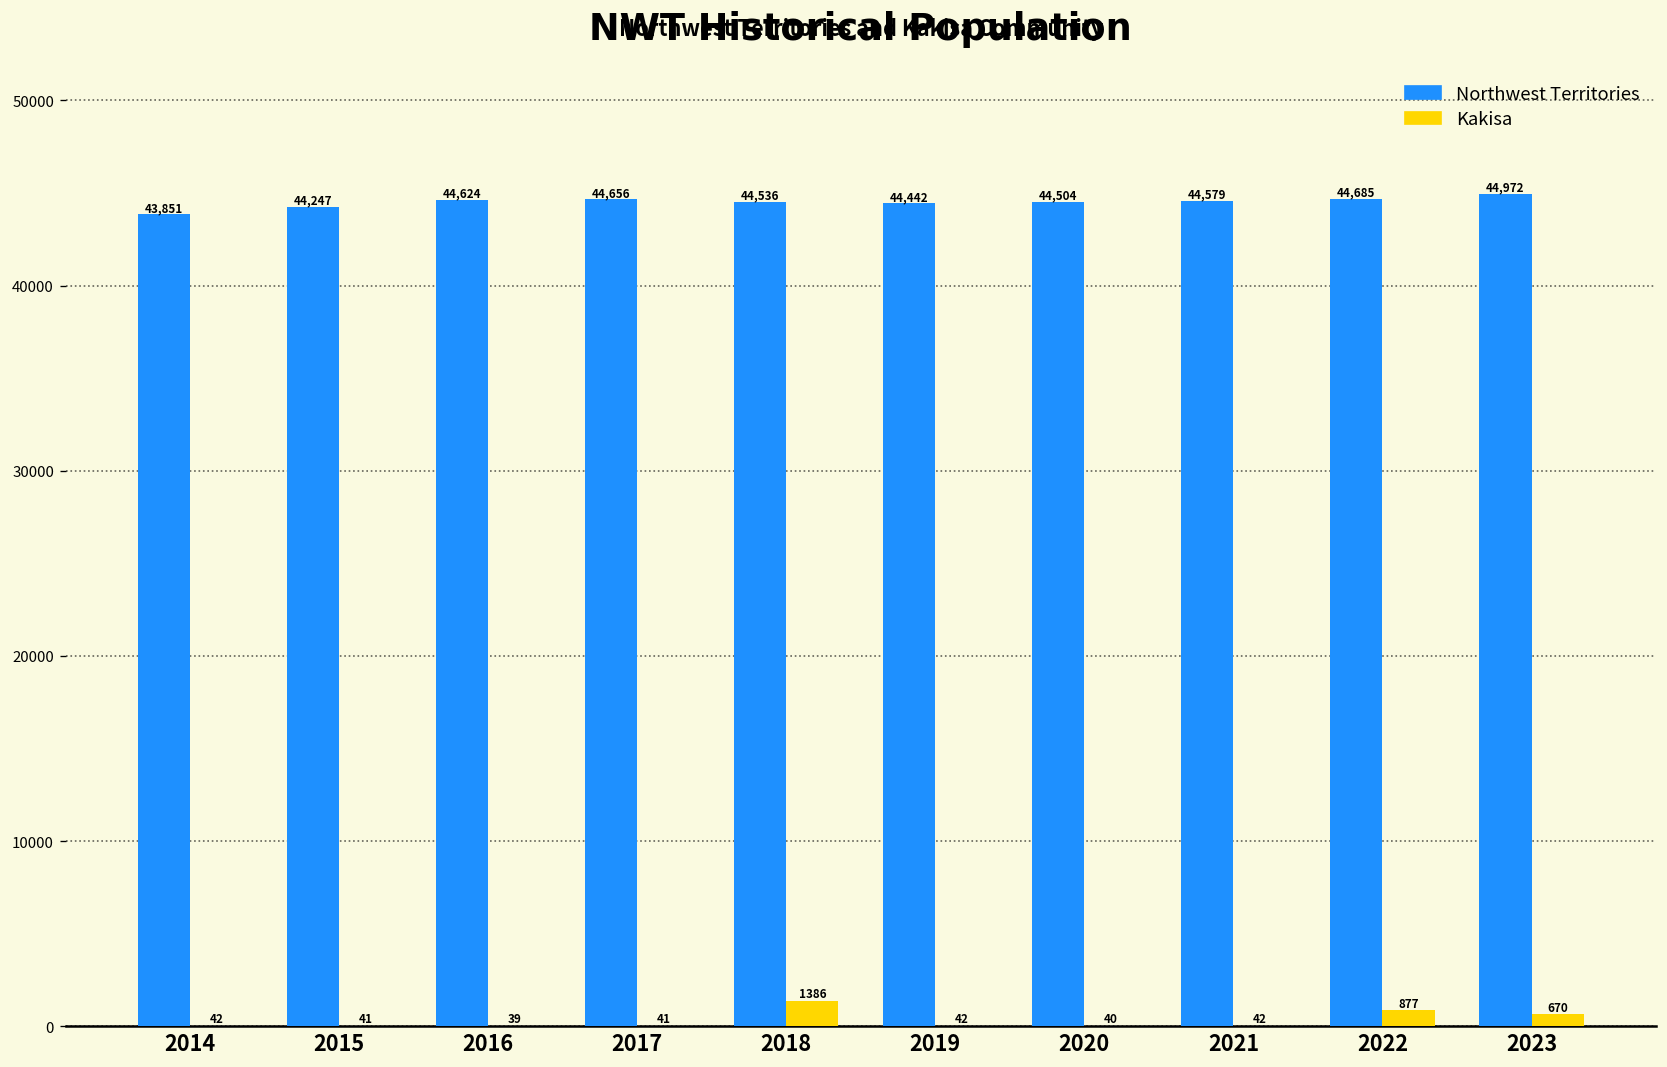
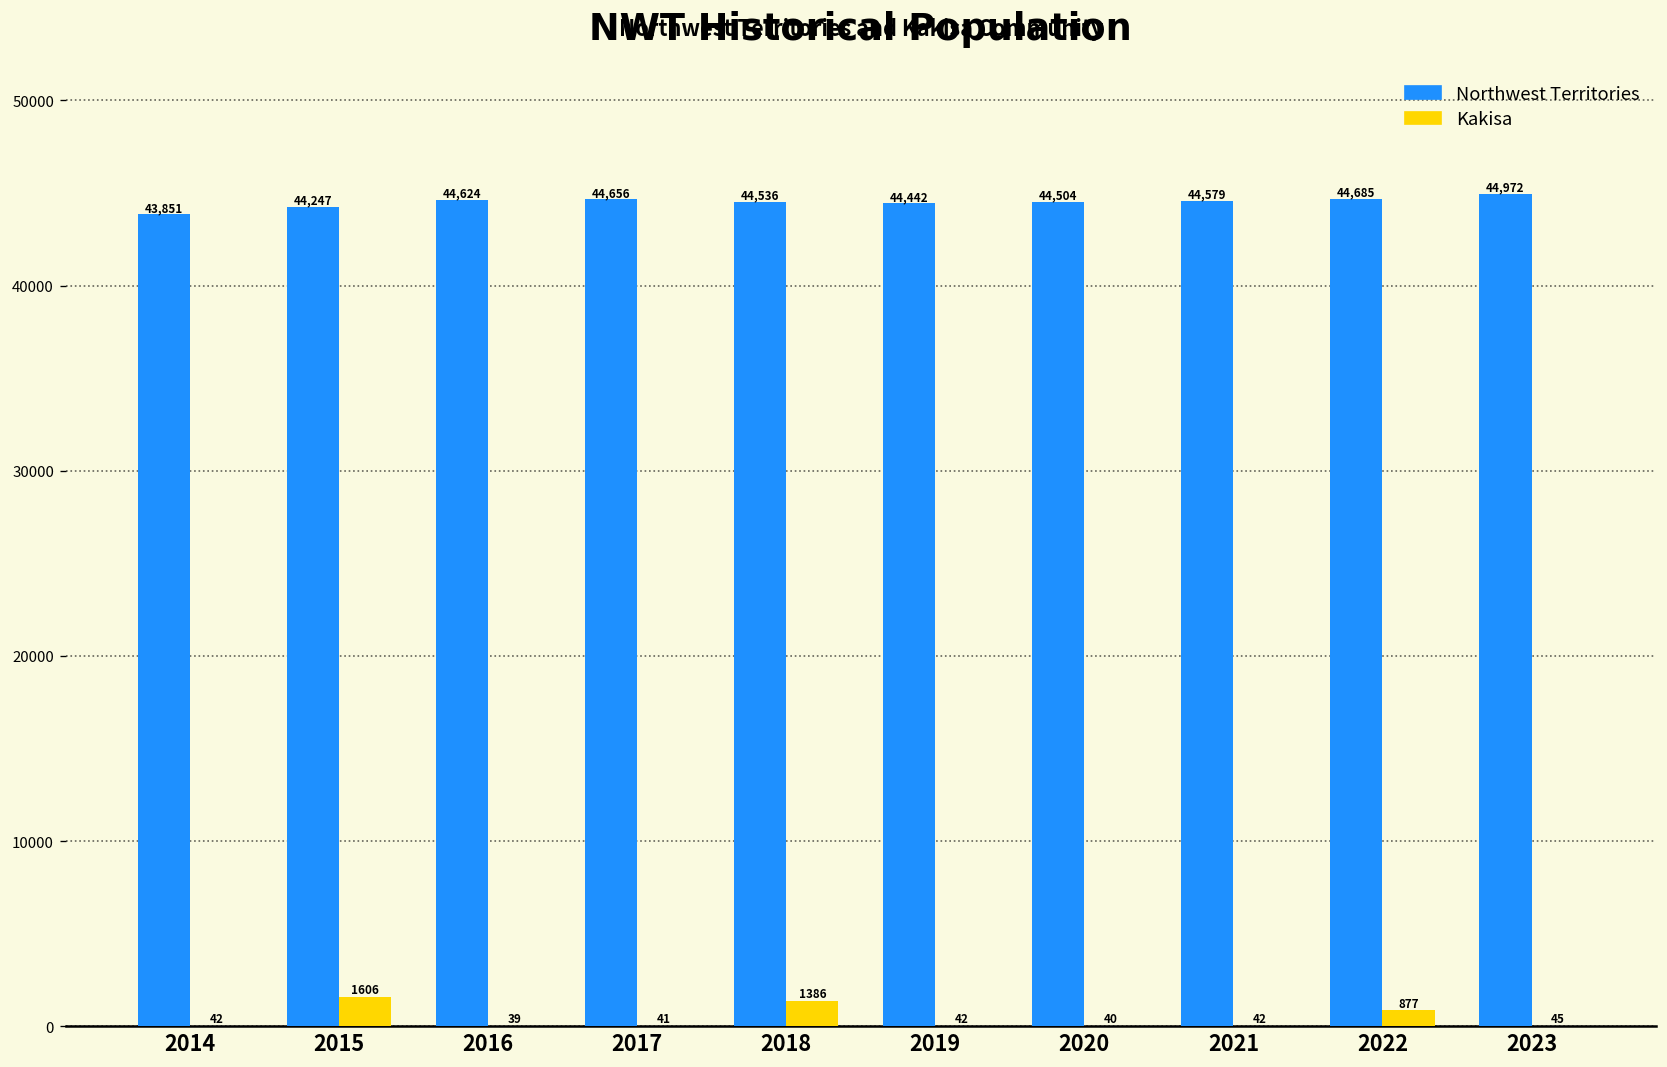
  {
    "Northwest Territories": {
      "2014": "43,851",
      "2015": "44,247",
      "2016": "44,624",
      "2017": "44,656",
      "2018": "44,536",
      "2019": "44,442",
      "2020": "44,504",
      "2021": "44,579",
      "2022": "44,685",
      "2023": "44,972"
    },
    "Kakisa": {
      "2014": "42",
-     "2015": "41",
+     "2015": "1606",
      "2016": "39",
      "2017": "41",
      "2018": "1386",
      "2019": "42",
      "2020": "40",
      "2021": "42",
      "2022": "877",
-     "2023": "670"
+     "2023": "45"
    }
  }
